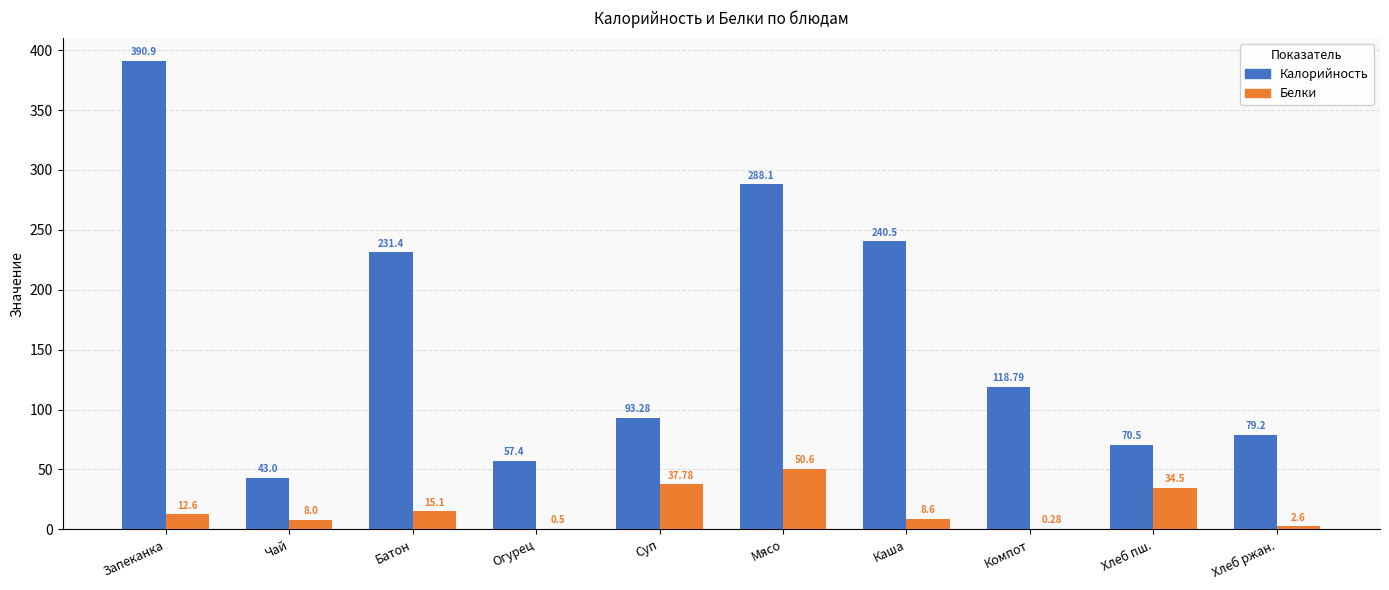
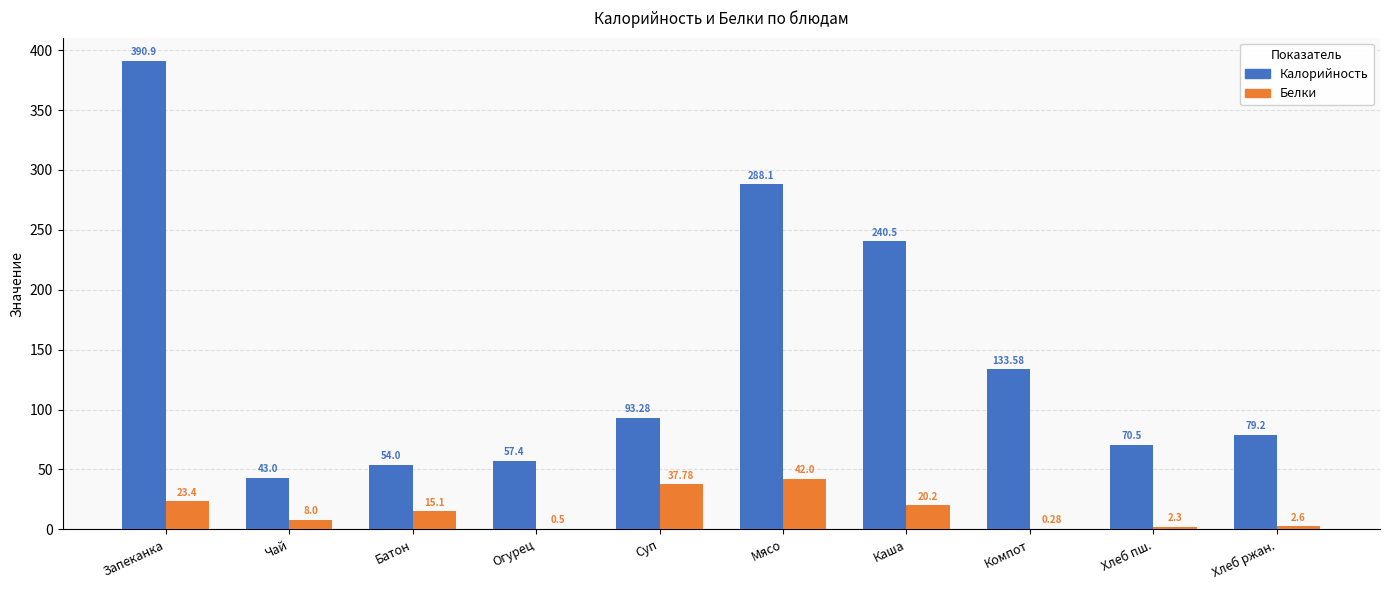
  {
    "Калорийность": {
      "Запеканка": 390.9,
      "Чай": 43.0,
-     "Батон": 231.4,
+     "Батон": 54.0,
      "Огурец": 57.4,
      "Суп": 93.28,
      "Мясо": 288.1,
      "Каша": 240.5,
-     "Компот": 118.79,
+     "Компот": 133.58,
      "Хлеб пш.": 70.5,
      "Хлеб ржан.": 79.2
    },
    "Белки": {
-     "Запеканка": 12.6,
+     "Запеканка": 23.4,
      "Чай": 8.0,
      "Батон": 15.1,
      "Огурец": 0.5,
      "Суп": 37.78,
-     "Мясо": 50.6,
-     "Каша": 8.6,
+     "Мясо": 42.0,
+     "Каша": 20.2,
      "Компот": 0.28,
-     "Хлеб пш.": 34.5,
+     "Хлеб пш.": 2.3,
      "Хлеб ржан.": 2.6
    }
  }
